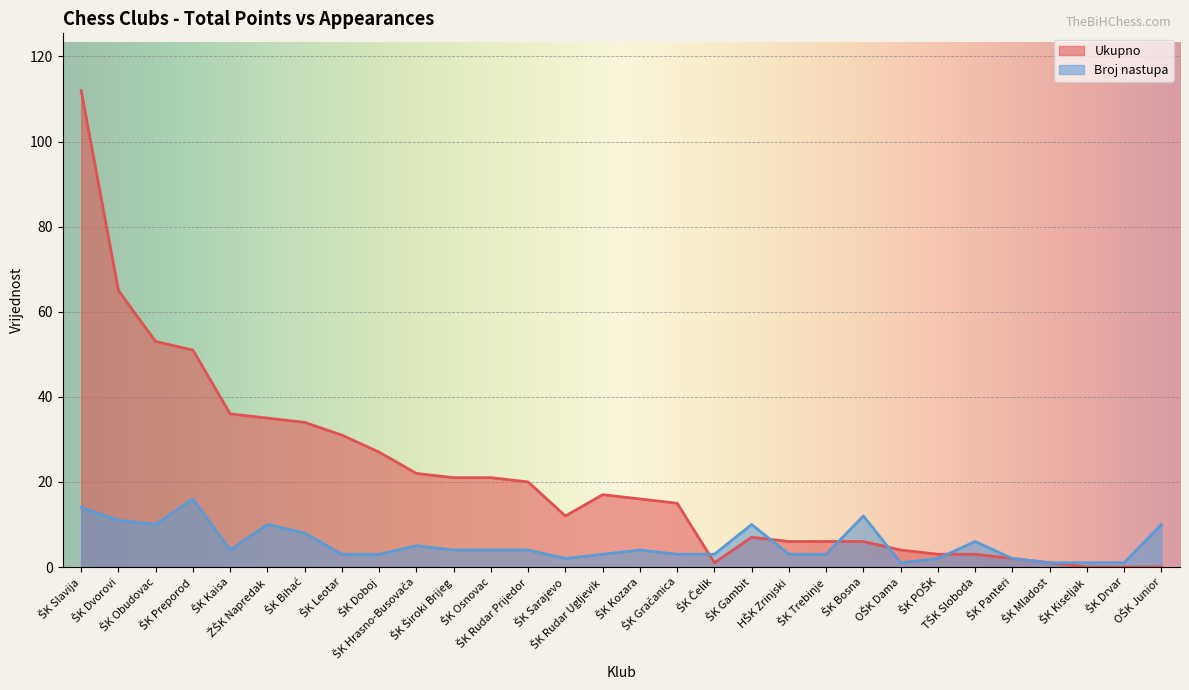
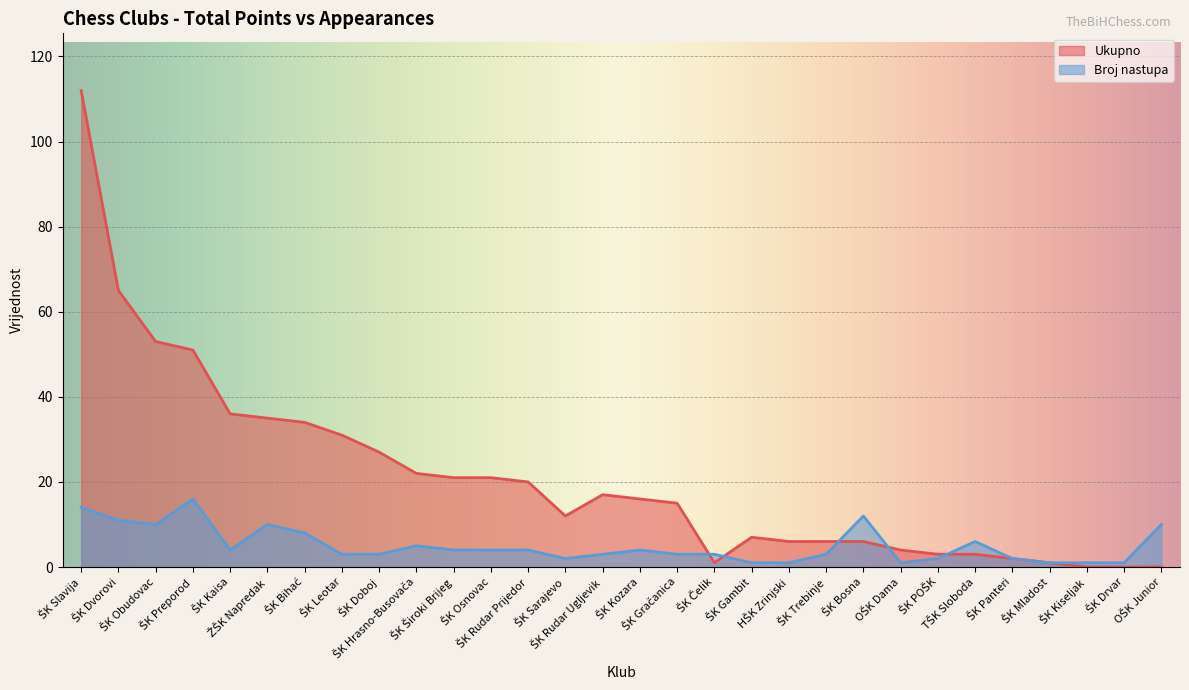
  {
    "Ukupno": {
      "ŠK Slavija": 112,
      "ŠK Dvorovi": 65,
      "ŠK Obudovac": 53,
      "ŠK Preporod": 51,
      "ŠK Kaisa": 36,
      "ŽŠK Napredak": 35,
      "ŠK Bihać": 34,
      "ŠK Leotar": 31,
      "ŠK Doboj": 27,
      "ŠK Hrasno-Busovača": 22,
      "ŠK Široki Brijeg": 21,
      "ŠK Osnovac": 21,
      "ŠK Rudar Prijedor": 20,
      "ŠK Sarajevo": 12,
      "ŠK Rudar Ugljevik": 17,
      "ŠK Kozara": 16,
      "ŠK Gračanica": 15,
      "ŠK Čelik": 1,
      "ŠK Gambit": 7,
      "HŠK Zrinjski": 6,
      "ŠK Trebinje": 6,
      "ŠK Bosna": 6,
      "OŠK Dama": 4,
      "ŠK POŠK": 3,
      "TŠK Sloboda": 3,
      "ŠK Kiseljak": 0,
      "ŠK Drvar": 0,
      "OŠK Junior": 0
    },
    "Broj nastupa": {
      "ŠK Slavija": 14,
      "ŠK Dvorovi": 11,
      "ŠK Obudovac": 10,
      "ŠK Preporod": 16,
      "ŠK Kaisa": 4,
      "ŽŠK Napredak": 10,
      "ŠK Bihać": 8,
      "ŠK Leotar": 3,
      "ŠK Doboj": 3,
      "ŠK Hrasno-Busovača": 5,
      "ŠK Široki Brijeg": 4,
      "ŠK Osnovac": 4,
      "ŠK Rudar Prijedor": 4,
      "ŠK Sarajevo": 2,
      "ŠK Rudar Ugljevik": 3,
      "ŠK Kozara": 4,
      "ŠK Gračanica": 3,
      "ŠK Čelik": 3,
-     "ŠK Gambit": 10,
-     "HŠK Zrinjski": 3,
+     "ŠK Gambit": 1,
+     "HŠK Zrinjski": 1,
      "ŠK Trebinje": 3,
      "ŠK Bosna": 12,
      "OŠK Dama": 1,
      "ŠK POŠK": 2,
      "TŠK Sloboda": 6,
      "ŠK Kiseljak": 1,
      "ŠK Drvar": 1,
      "OŠK Junior": 10
    }
  }
